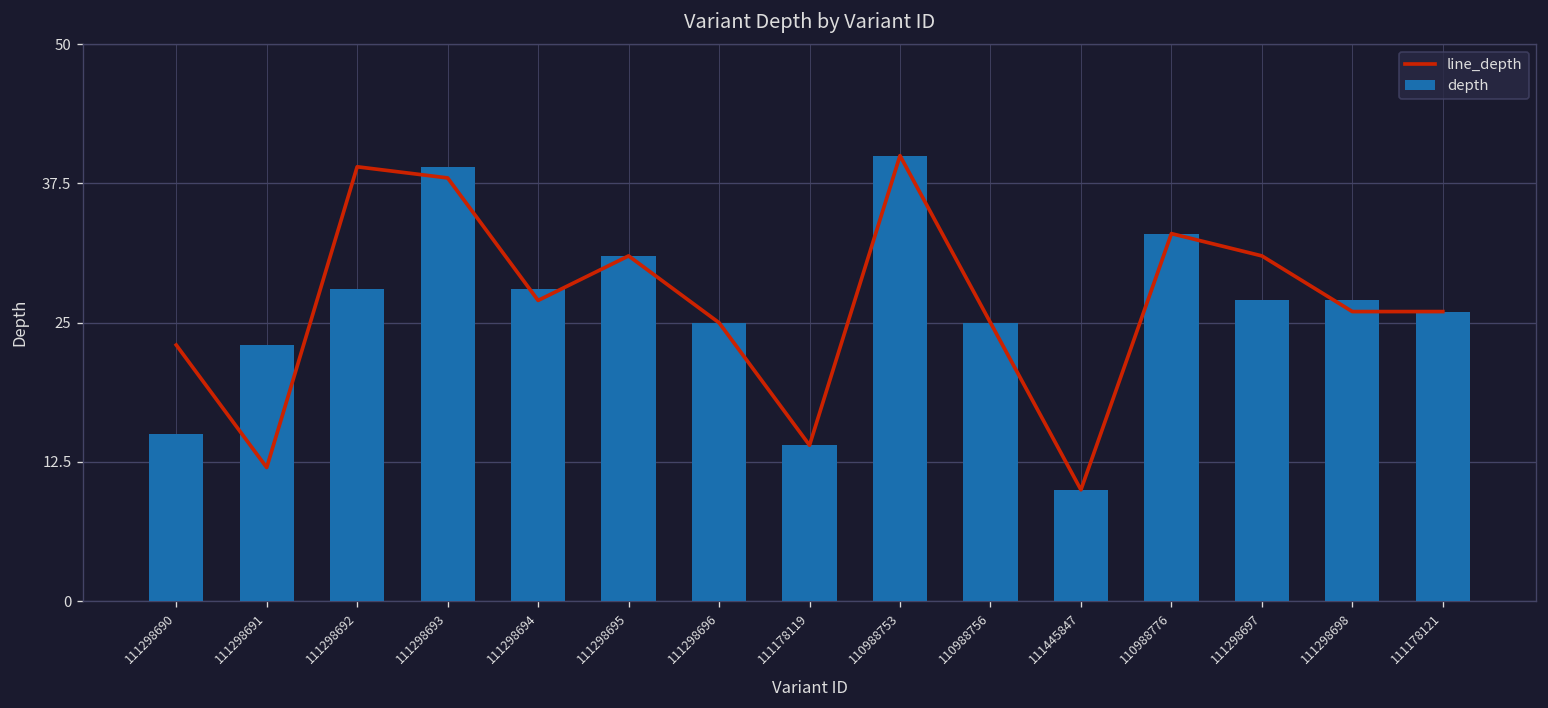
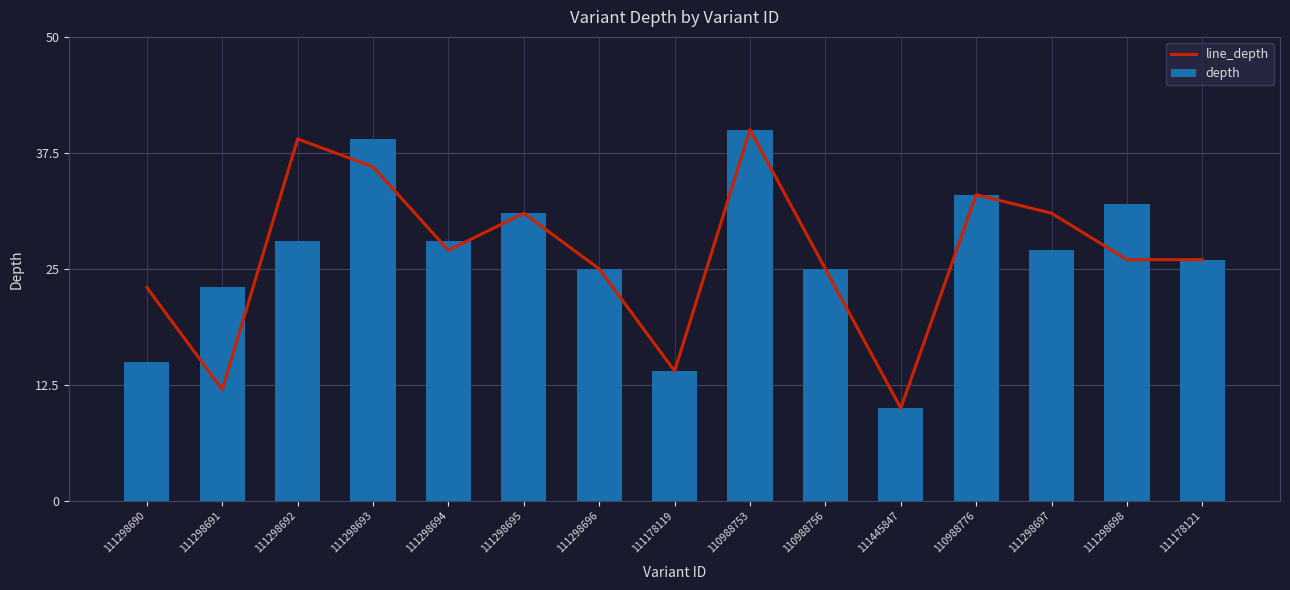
  {
    "depth": {
      "111298690": 15,
      "111298691": 23,
      "111298692": 28,
      "111298693": 39,
      "111298694": 28,
      "111298695": 31,
      "111298696": 25,
      "111178119": 14,
      "110988753": 40,
      "110988756": 25,
      "111445847": 10,
      "110988776": 33,
      "111298697": 27,
-     "111298698": 27,
+     "111298698": 32,
      "111178121": 26
    },
    "line_depth": {
      "111298690": 23,
      "111298691": 12,
      "111298692": 39,
-     "111298693": 38,
+     "111298693": 36,
      "111298694": 27,
      "111298695": 31,
      "111298696": 25,
      "111178119": 14,
      "110988753": 40,
      "110988756": 25,
      "111445847": 10,
      "110988776": 33,
      "111298697": 31,
      "111298698": 26,
      "111178121": 26
    }
  }
